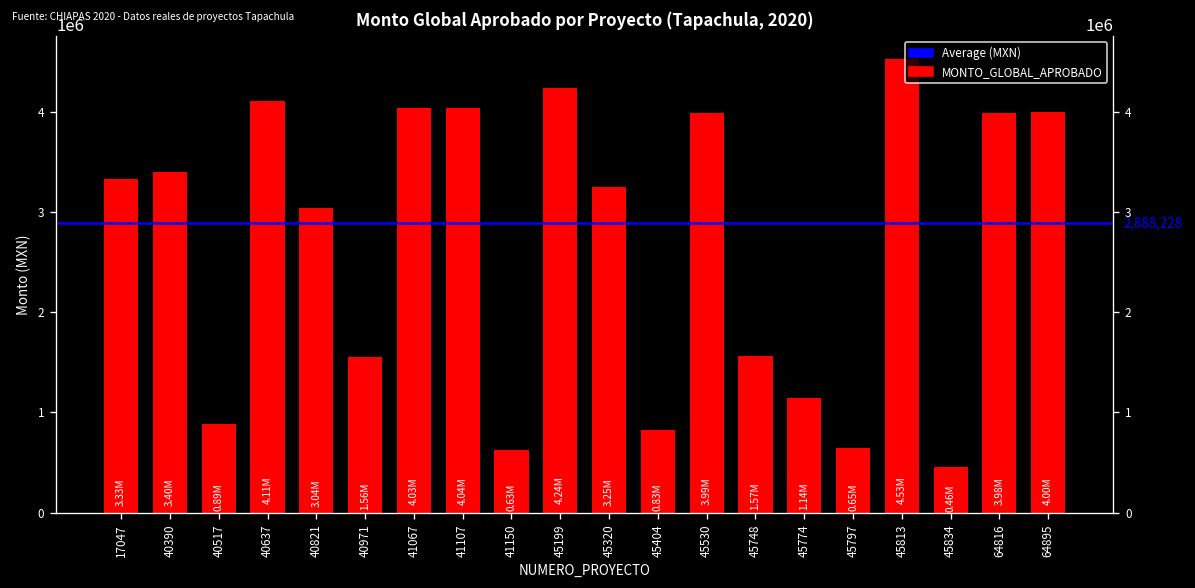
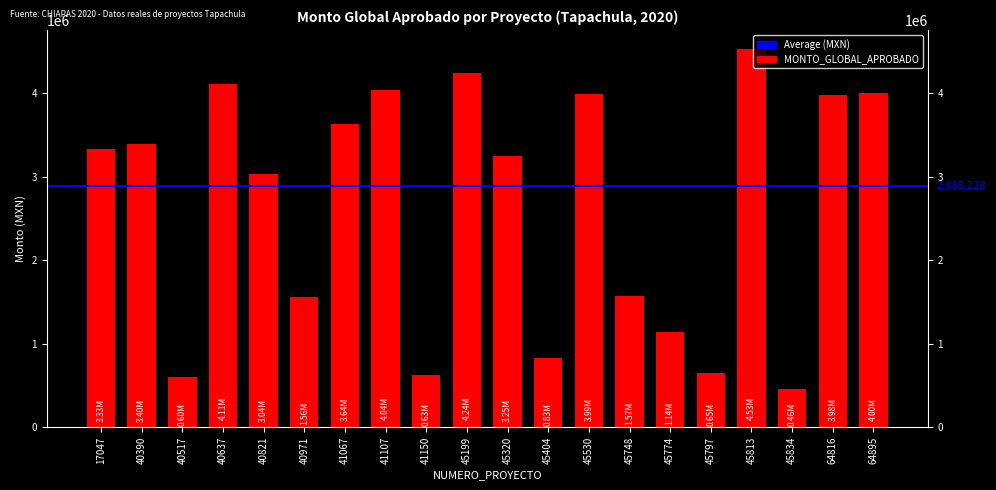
  {
    "17047": "3.33M",
    "40390": "3.40M",
-   "40517": "0.89M",
+   "40517": "0.60M",
    "40637": "4.11M",
    "40821": "3.04M",
    "40971": "1.56M",
-   "41067": "4.03M",
+   "41067": "3.64M",
    "41107": "4.04M",
    "41150": "0.63M",
    "45199": "4.24M",
    "45320": "3.25M",
    "45404": "0.83M",
    "45530": "3.99M",
    "45748": "1.57M",
    "45774": "1.14M",
    "45797": "0.65M",
    "45813": "4.53M",
    "45834": "0.46M",
    "64816": "3.98M",
    "64895": "4.00M"
  }
